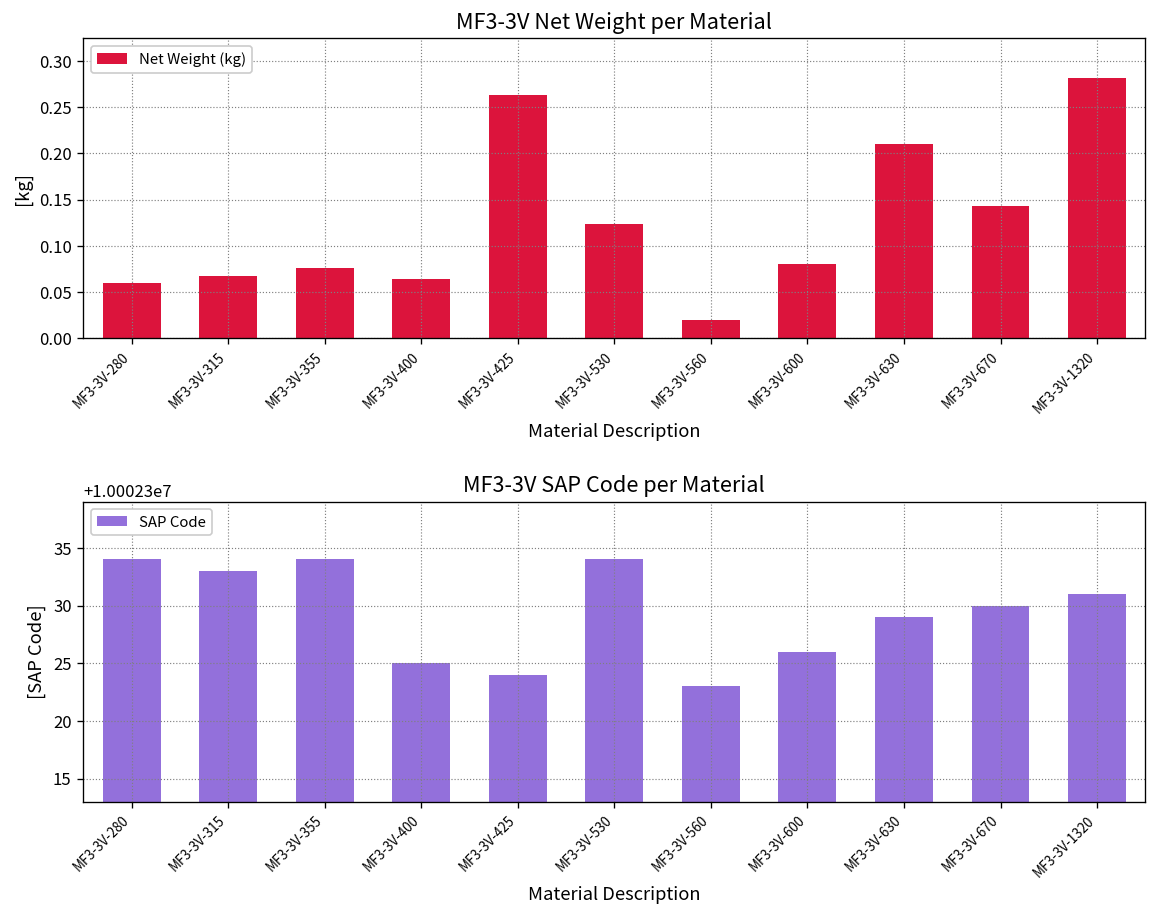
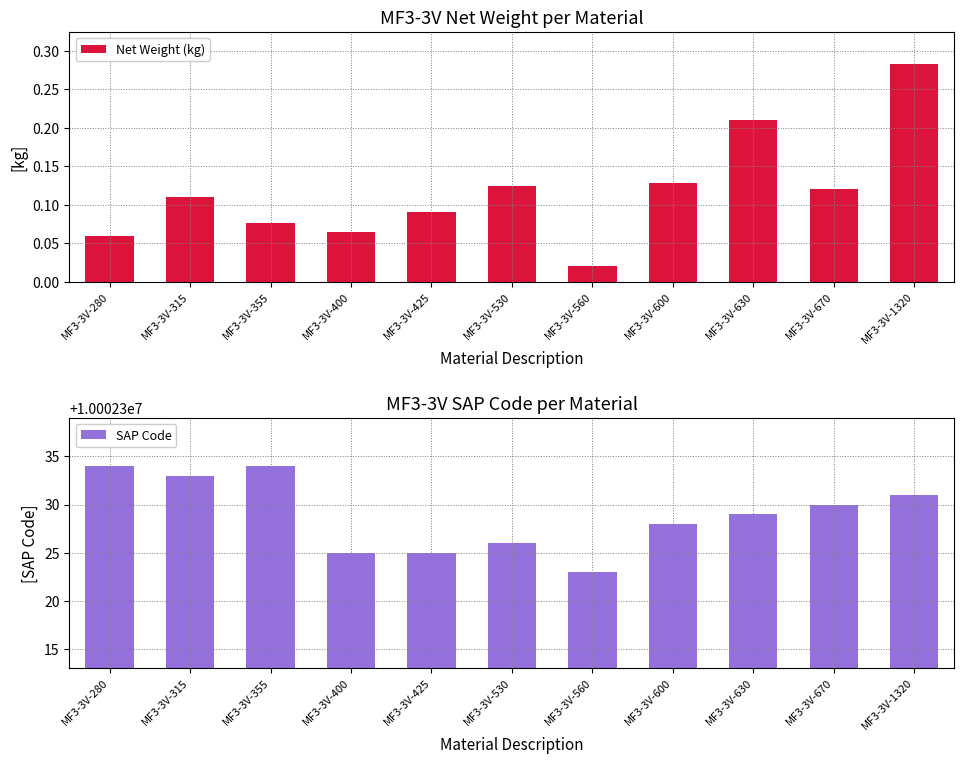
  {
    "MF3-3V Net Weight per Material": {
      "MF3-3V-280": 0.06,
-     "MF3-3V-315": 0.07,
+     "MF3-3V-315": 0.11,
      "MF3-3V-355": 0.08,
      "MF3-3V-400": 0.06,
-     "MF3-3V-425": 0.26,
+     "MF3-3V-425": 0.09,
      "MF3-3V-530": 0.12,
      "MF3-3V-560": 0.02,
-     "MF3-3V-600": 0.08,
+     "MF3-3V-600": 0.13,
      "MF3-3V-630": 0.21,
-     "MF3-3V-670": 0.14,
+     "MF3-3V-670": 0.12,
      "MF3-3V-1320": 0.28
    },
    "MF3-3V SAP Code per Material": {
      "MF3-3V-280": 10002334,
      "MF3-3V-315": 10002333,
      "MF3-3V-355": 10002334,
      "MF3-3V-400": 10002325,
-     "MF3-3V-425": 10002324,
-     "MF3-3V-530": 10002334,
+     "MF3-3V-425": 10002325,
+     "MF3-3V-530": 10002326,
      "MF3-3V-560": 10002323,
-     "MF3-3V-600": 10002326,
+     "MF3-3V-600": 10002328,
      "MF3-3V-630": 10002329,
      "MF3-3V-670": 10002330,
      "MF3-3V-1320": 10002331
    }
  }
